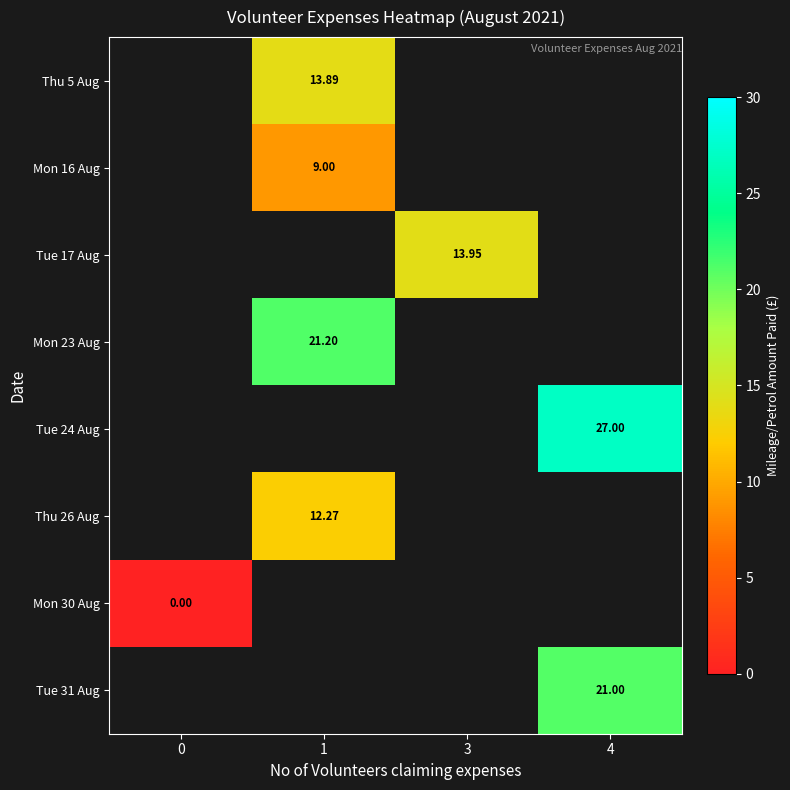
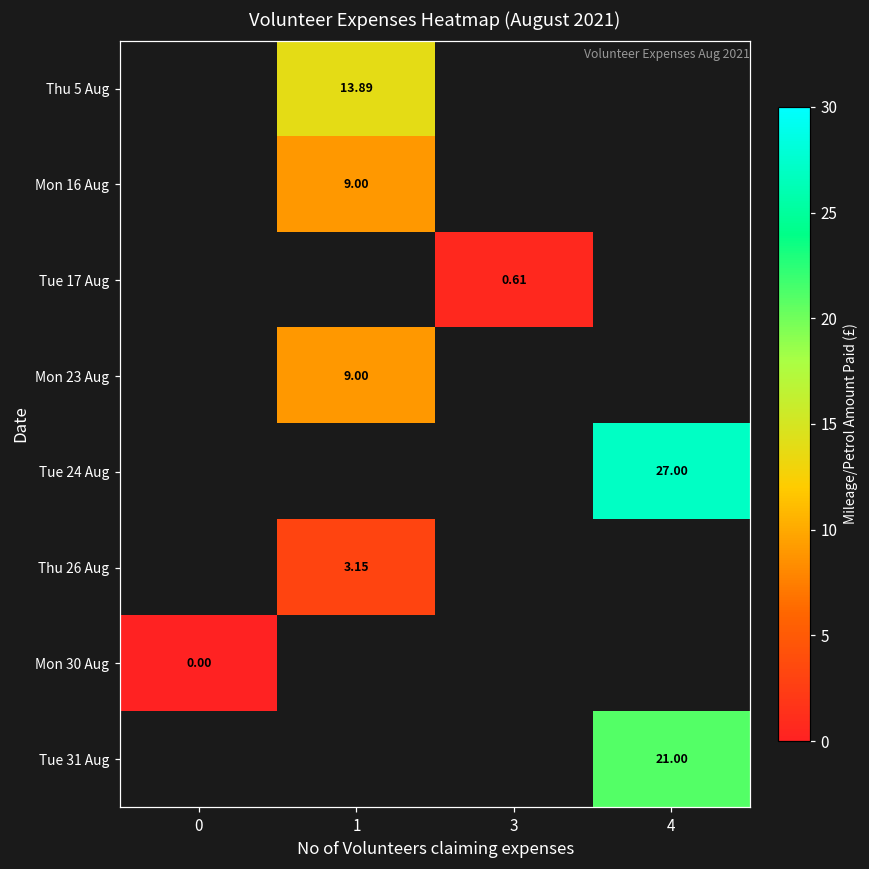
  {
    "Thu 5 Aug": {
      "1": 13.89
    },
    "Mon 16 Aug": {
      "1": 9.00
    },
    "Tue 17 Aug": {
-     "3": 13.95
+     "3": 0.61
    },
    "Mon 23 Aug": {
-     "1": 21.20
+     "1": 9.00
    },
    "Tue 24 Aug": {
      "4": 27.00
    },
    "Thu 26 Aug": {
-     "1": 12.27
+     "1": 3.15
    },
    "Mon 30 Aug": {
      "0": 0.00
    },
    "Tue 31 Aug": {
      "4": 21.00
    }
  }
